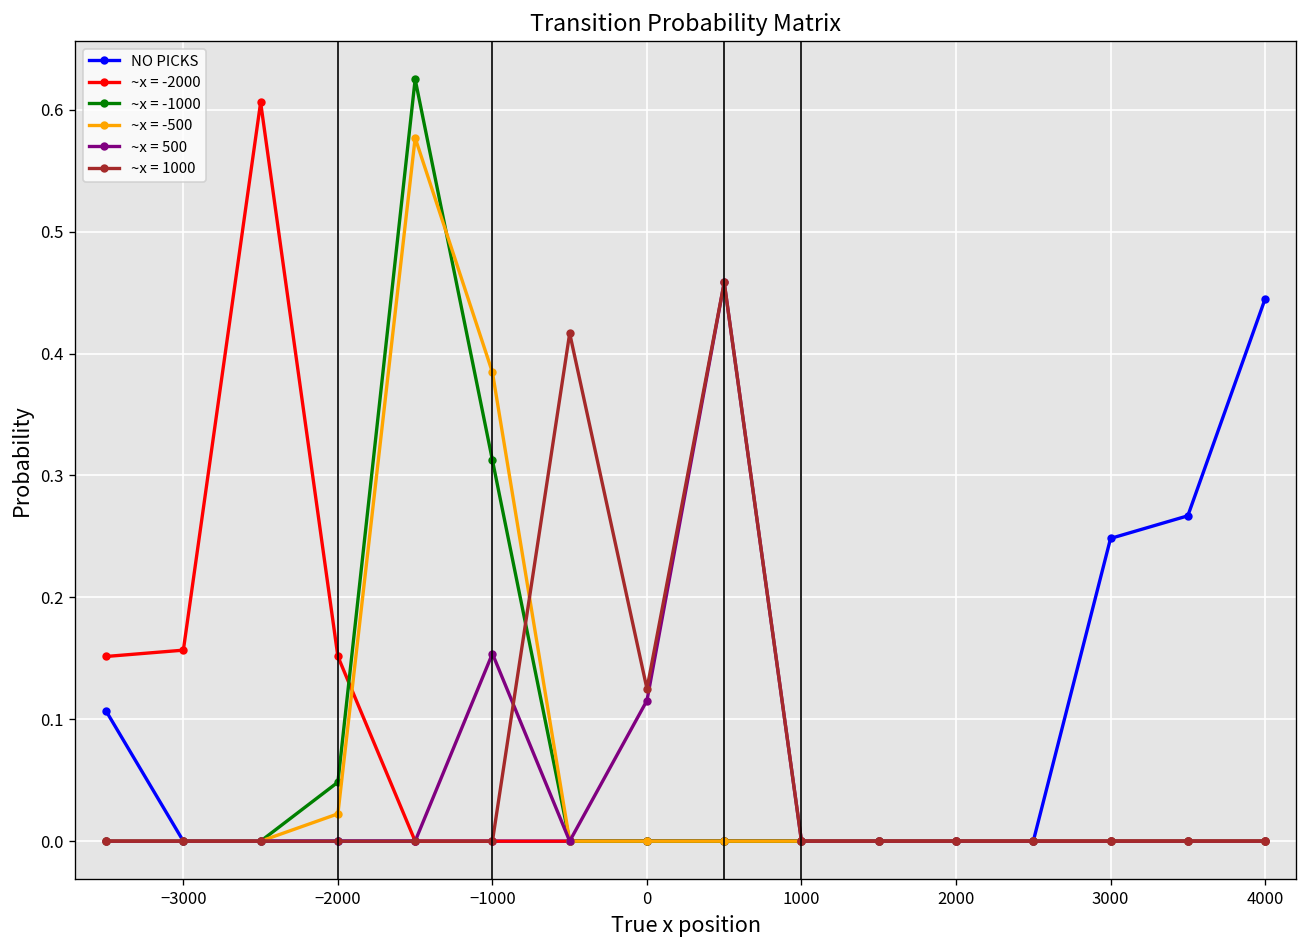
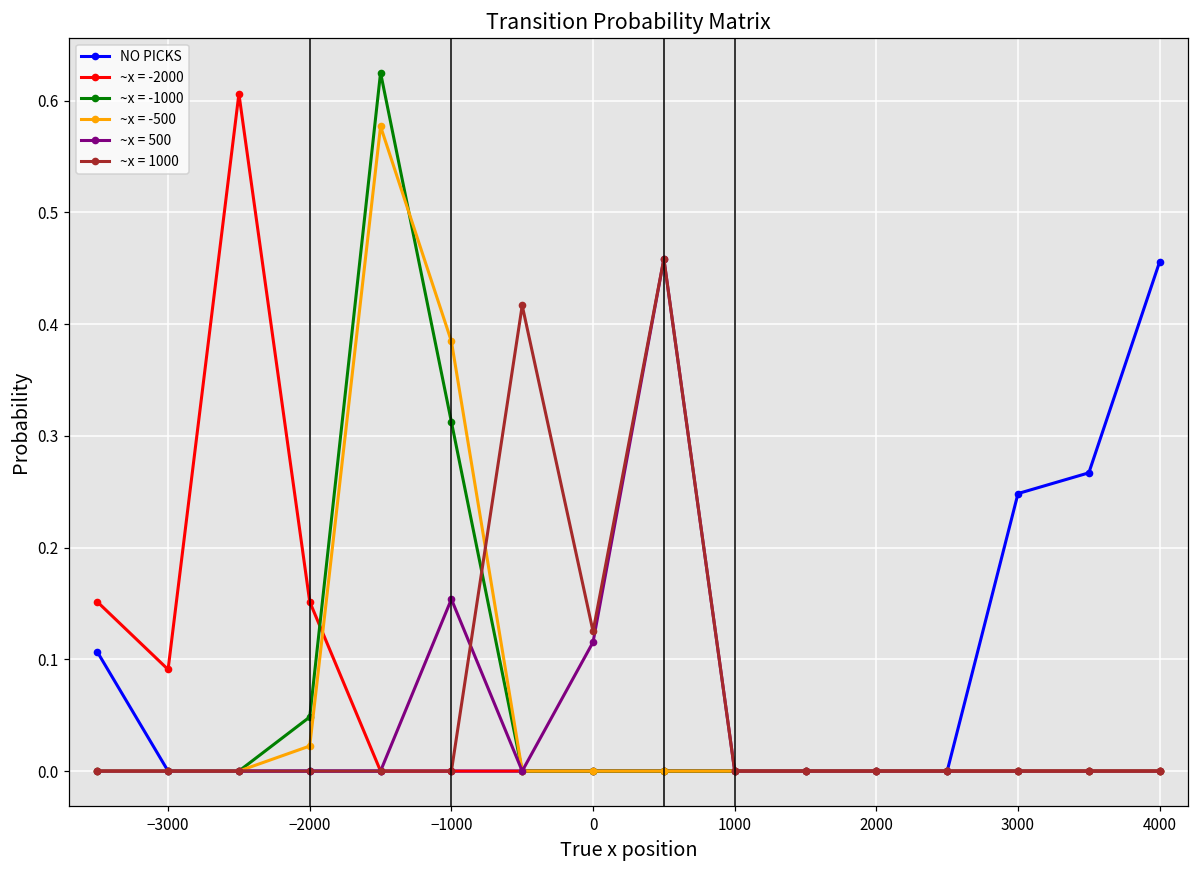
  {
    "NO PICKS": {
      "3000": 0.248,
-     "4000": 0.445
+     "4000": 0.456
    },
    "~x = -2000": {
-     "−3000": 0.157,
+     "−3000": 0.091,
      "−2000": 0.152
    },
    "~x = -1000": {
      "−2000": 0.048,
      "−1000": 0.313
    },
    "~x = -500": {
      "−2000": 0.022,
      "−1000": 0.385
    },
    "~x = 500": {
      "−1000": 0.154,
      "0": 0.115
    },
    "~x = 1000": {
      "0": 0.125
    }
  }
